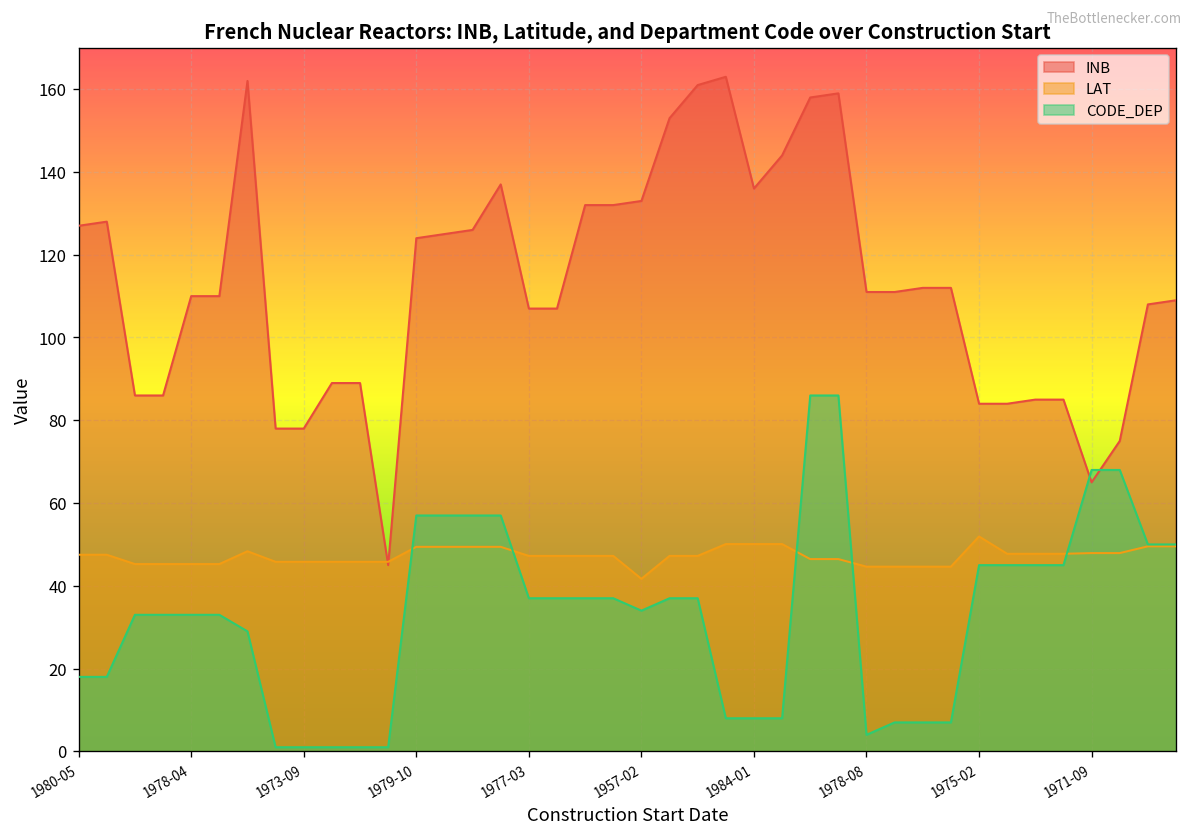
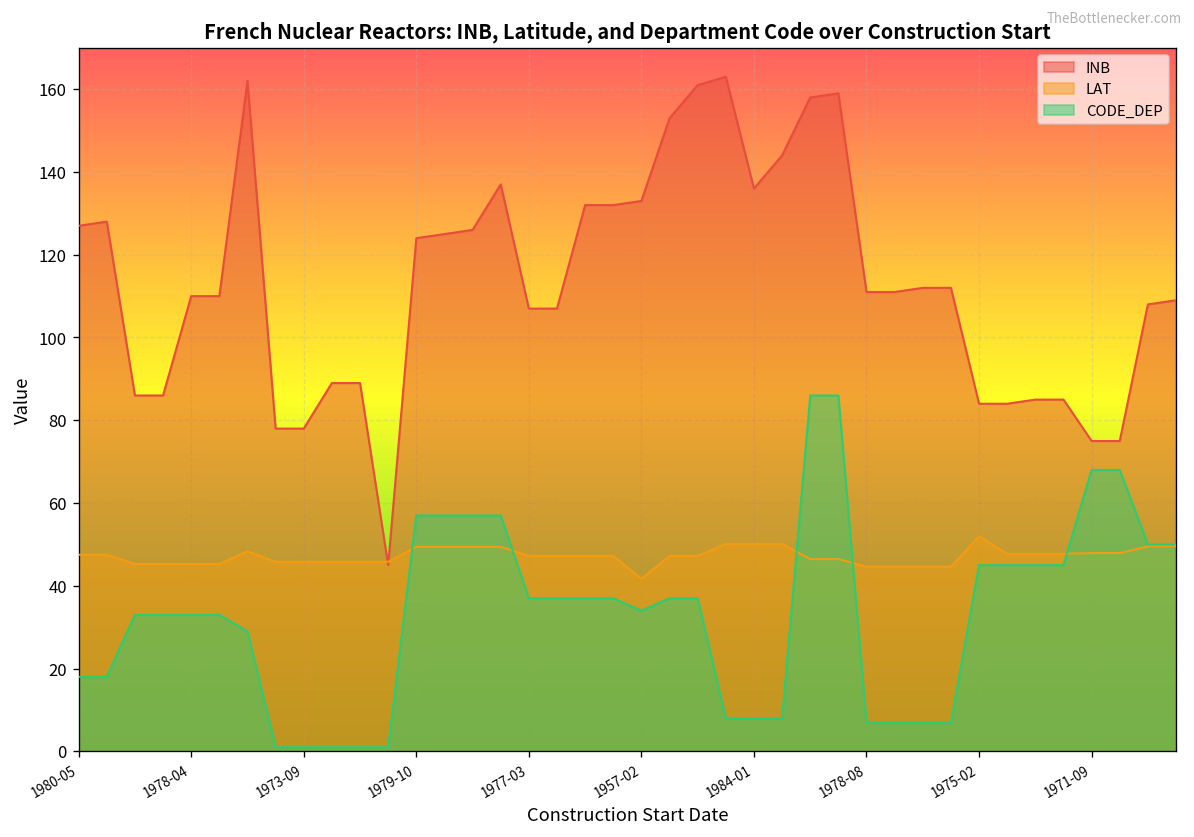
  {
    "INB": {
      "1973-09": 78,
      "1957-02": 133,
      "1984-01": 136,
      "1978-08": 111,
      "1975-02": 84,
-     "1971-09": 65
+     "1971-09": 75
    },
    "LAT": {
      "1973-09": 46,
      "1957-02": 42,
      "1984-01": 50,
      "1978-08": 45,
      "1975-02": 52,
      "1971-09": 48
    },
    "CODE_DEP": {
      "1973-09": 1,
      "1957-02": 34,
      "1984-01": 8,
-     "1978-08": 4,
+     "1978-08": 7,
      "1975-02": 45,
      "1971-09": 68
    }
  }
